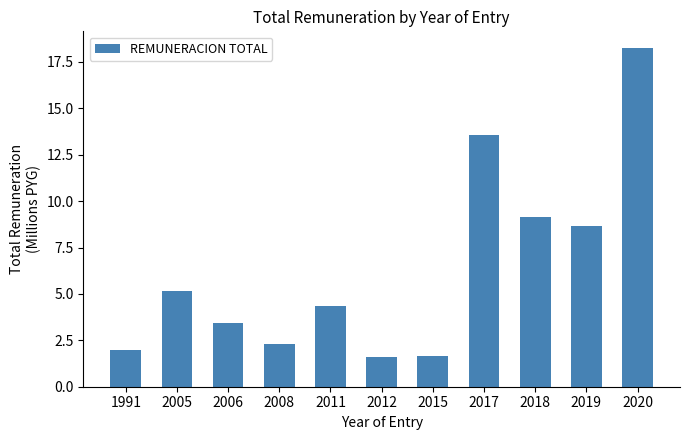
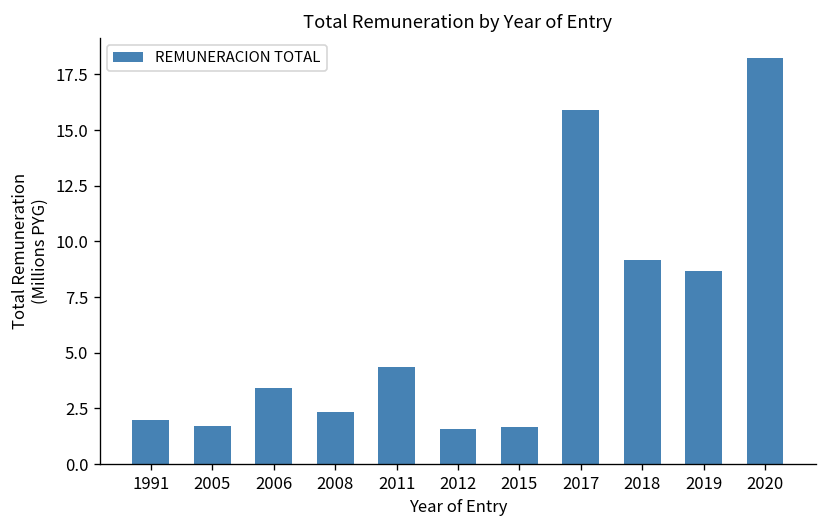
  {
    "1991": 2.0,
-   "2005": 5.2,
+   "2005": 1.7,
    "2006": 3.4,
    "2008": 2.3,
    "2011": 4.3,
    "2012": 1.6,
    "2015": 1.7,
-   "2017": 13.6,
+   "2017": 15.9,
    "2018": 9.2,
    "2019": 8.7,
    "2020": 18.2
  }
